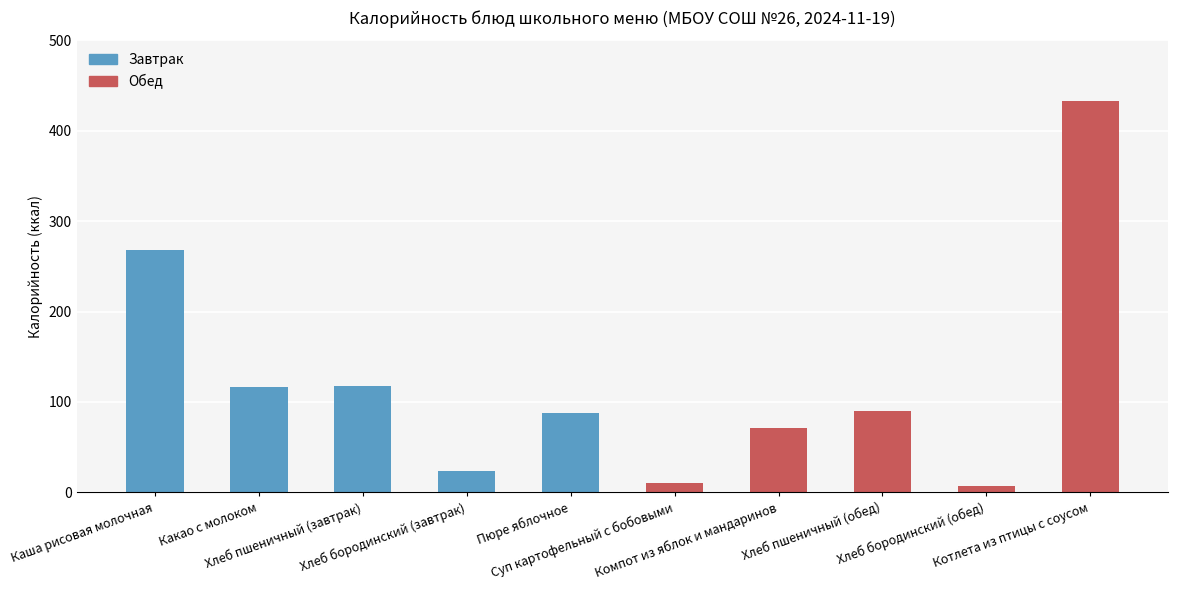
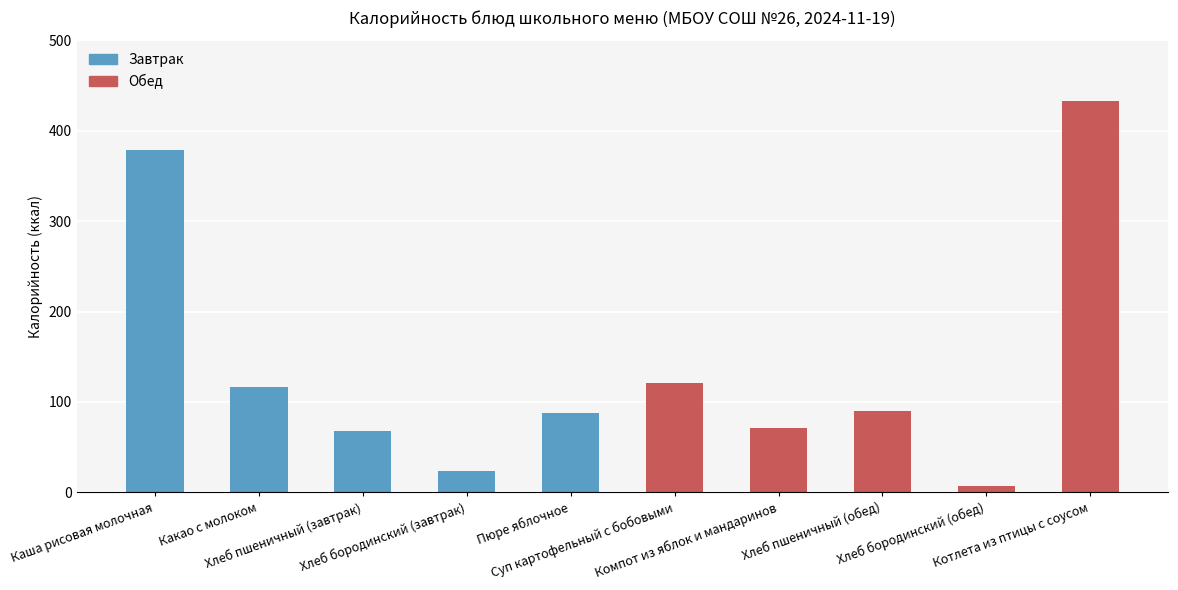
  {
-   "Каша рисовая молочная": 270,
+   "Каша рисовая молочная": 380,
    "Какао с молоком": 120,
-   "Хлеб пшеничный (завтрак)": 120,
+   "Хлеб пшеничный (завтрак)": 70,
    "Хлеб бородинский (завтрак)": 20,
    "Пюре яблочное": 90,
-   "Суп картофельный с бобовыми": 10,
+   "Суп картофельный с бобовыми": 120,
    "Компот из яблок и мандаринов": 70,
    "Хлеб пшеничный (обед)": 90,
    "Хлеб бородинский (обед)": 10,
    "Котлета из птицы с соусом": 430
  }
